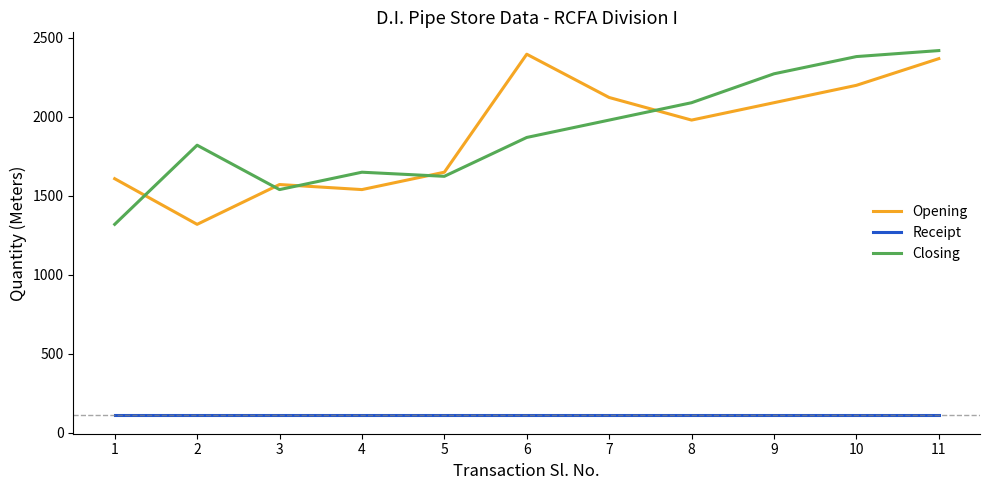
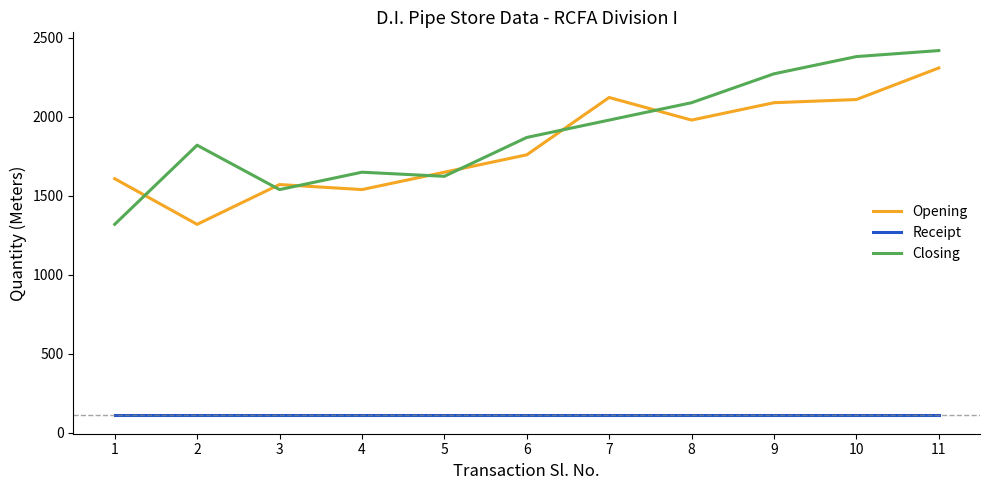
  {
    "Opening": {
      "1": 1610,
      "2": 1320,
      "3": 1570,
      "4": 1540,
      "5": 1650,
-     "6": 2400,
+     "6": 1760,
      "7": 2120,
      "8": 1980,
      "9": 2090,
-     "10": 2200,
-     "11": 2370
+     "10": 2110,
+     "11": 2310
    },
    "Receipt": {
      "1": 110,
      "2": 110,
      "3": 110,
      "4": 110,
      "5": 110,
      "6": 110,
      "7": 110,
      "8": 110,
      "9": 110,
      "10": 110,
      "11": 110
    },
    "Closing": {
      "1": 1320,
      "2": 1820,
      "3": 1540,
      "4": 1650,
      "5": 1620,
      "6": 1870,
      "7": 1980,
      "8": 2090,
      "9": 2270,
      "10": 2380,
      "11": 2420
    }
  }
